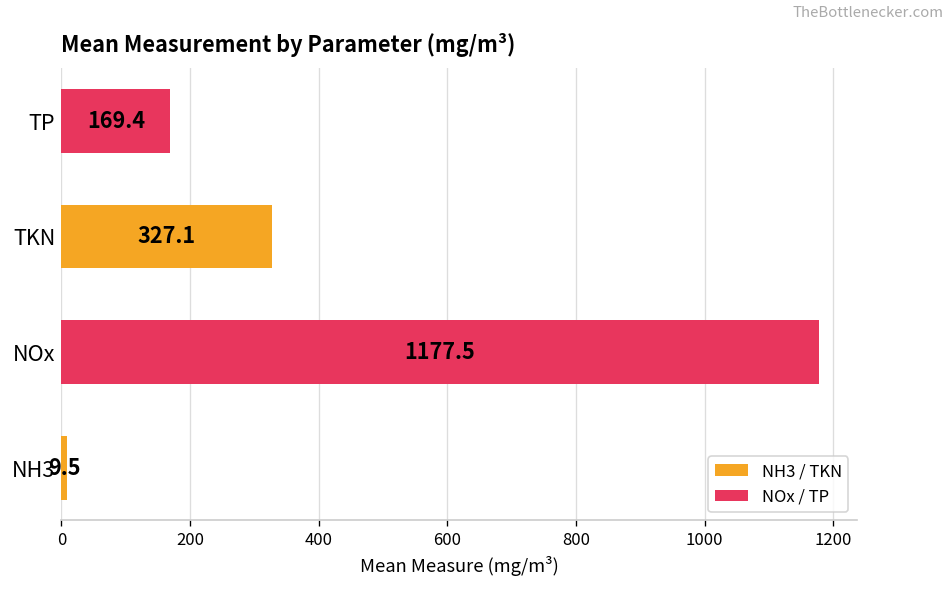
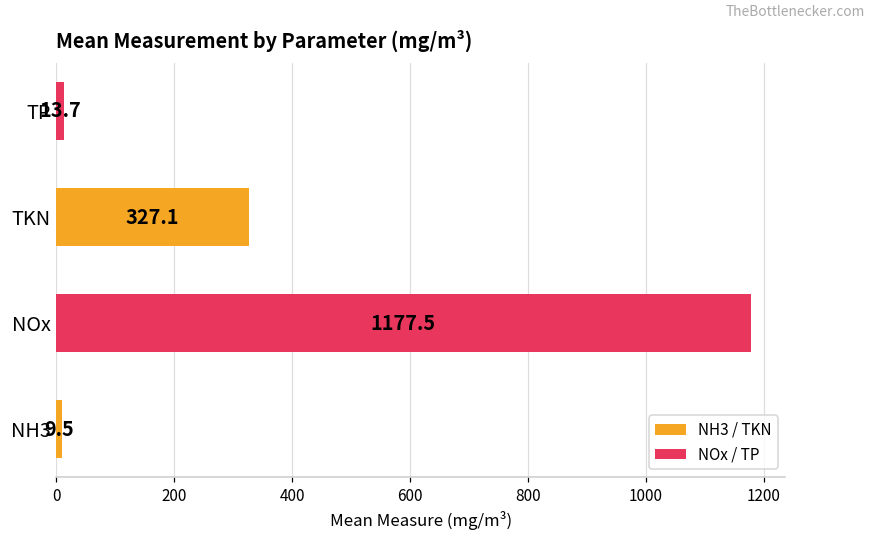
  {
-   "TP": 169.4,
+   "TP": 13.7,
    "TKN": 327.1,
    "NOx": 1177.5,
    "NH3": 9.5
  }
